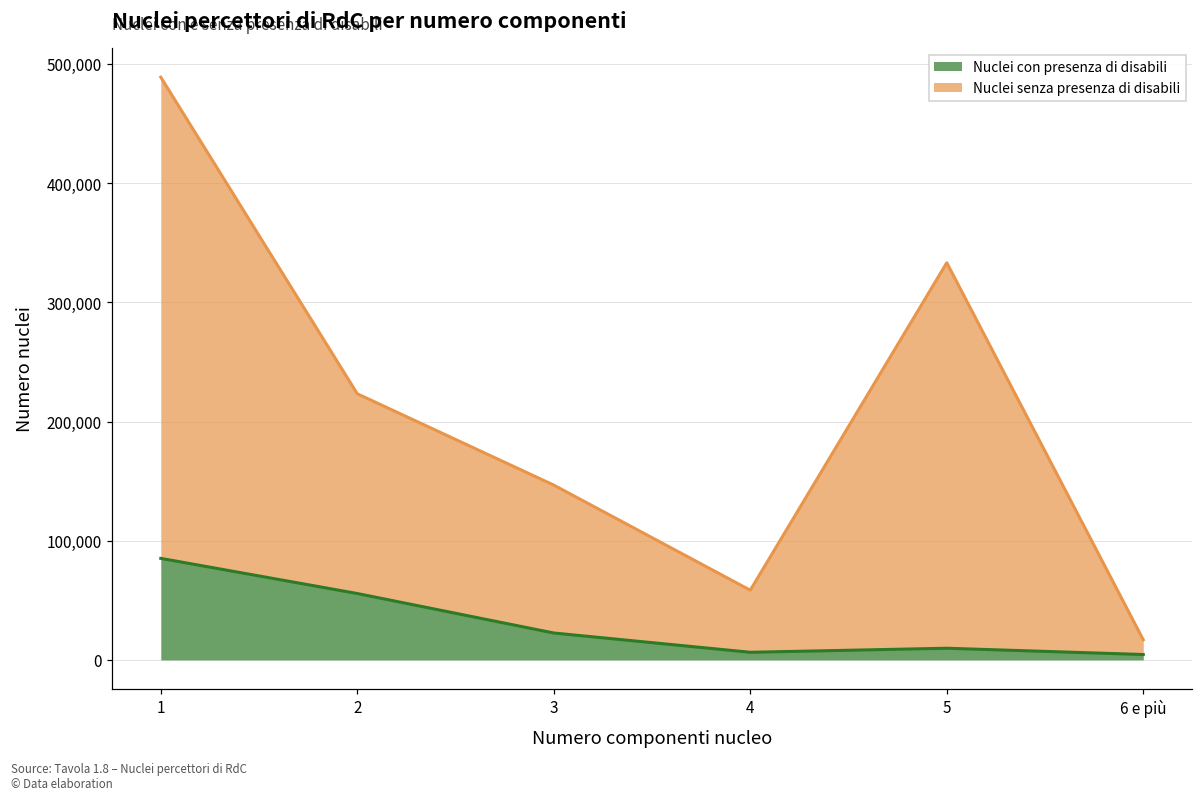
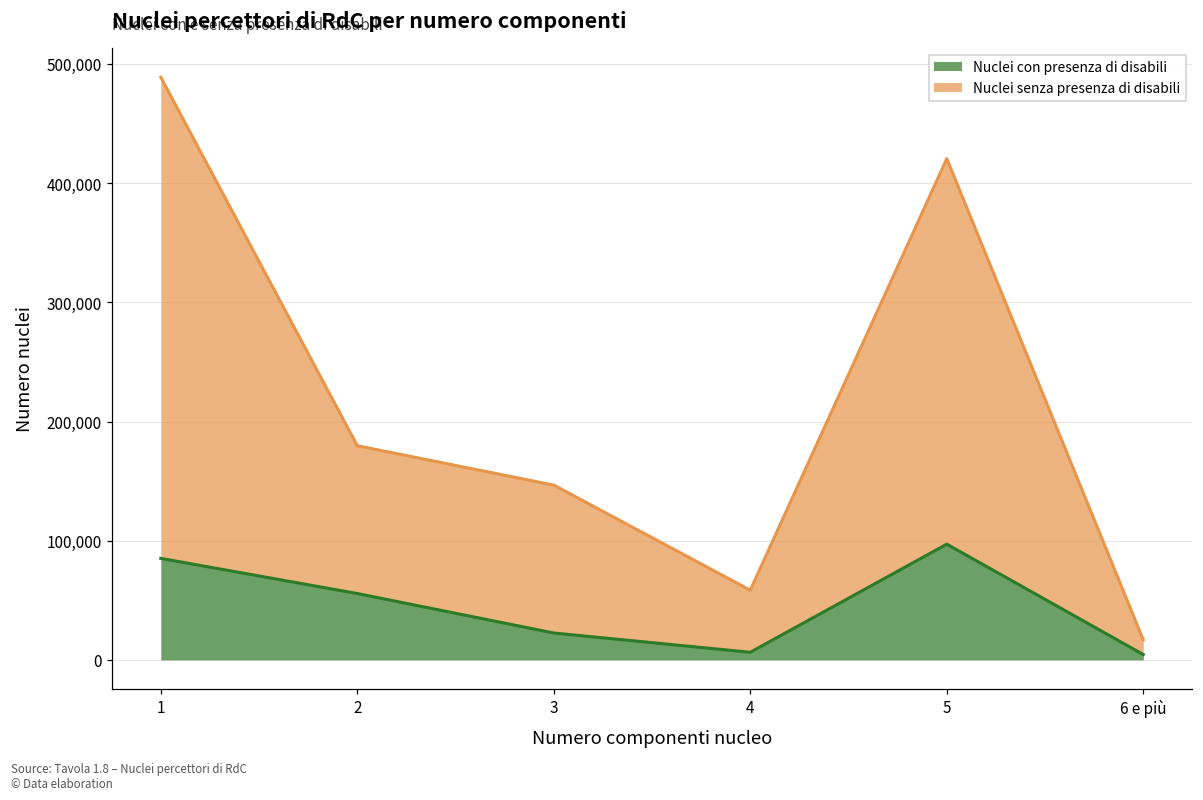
  {
    "Nuclei con presenza di disabili": {
      "1": "85,000",
      "2": "56,000",
      "3": "23,000",
      "4": "6,000",
-     "5": "10,000",
+     "5": "97,000",
      "6 e più": "5,000"
    },
    "Nuclei senza presenza di disabili": {
      "1": "404,000",
-     "2": "168,000",
+     "2": "124,000",
      "3": "124,000",
      "4": "52,000",
      "5": "323,000",
      "6 e più": "12,000"
    }
  }
